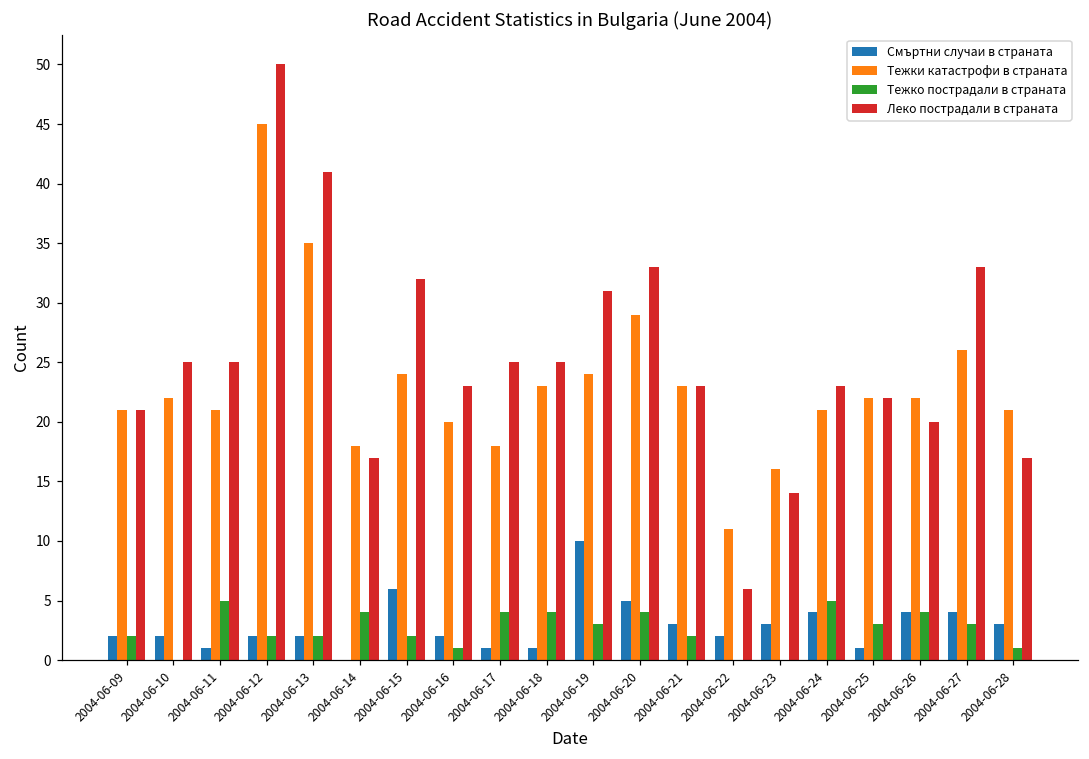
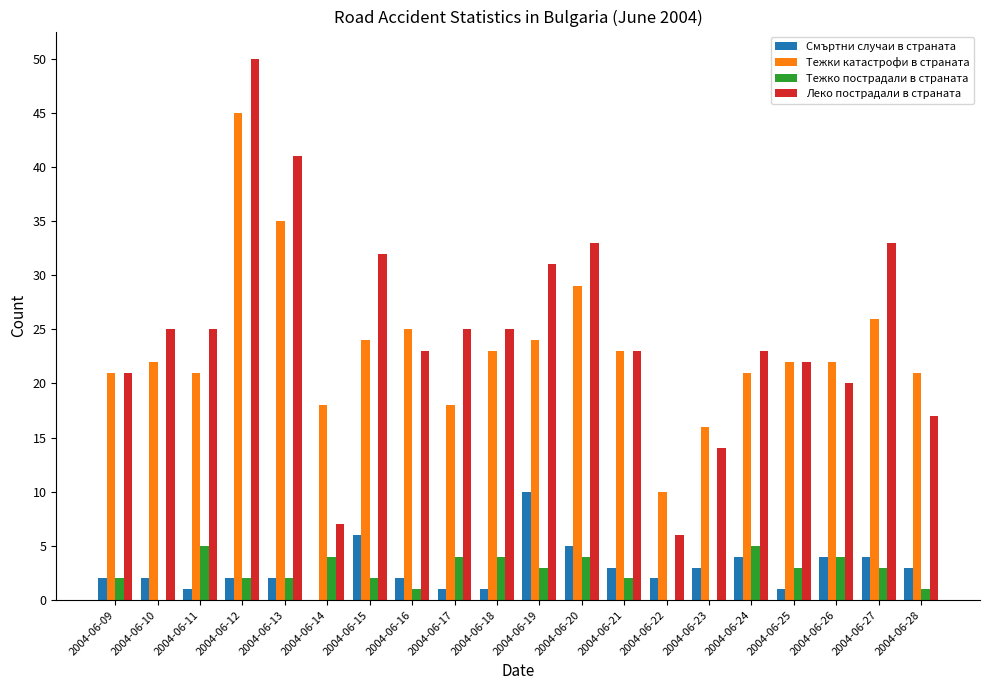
  {
    "Смъртни случаи в страната": {
      "2004-06-09": 2,
      "2004-06-10": 2,
      "2004-06-11": 1,
      "2004-06-12": 2,
      "2004-06-13": 2,
      "2004-06-14": 0,
      "2004-06-15": 6,
      "2004-06-16": 2,
      "2004-06-17": 1,
      "2004-06-18": 1,
      "2004-06-19": 10,
      "2004-06-20": 5,
      "2004-06-21": 3,
      "2004-06-22": 2,
      "2004-06-23": 3,
      "2004-06-24": 4,
      "2004-06-25": 1,
      "2004-06-26": 4,
      "2004-06-27": 4,
      "2004-06-28": 3
    },
    "Тежки катастрофи в страната": {
      "2004-06-09": 21,
      "2004-06-10": 22,
      "2004-06-11": 21,
      "2004-06-12": 45,
      "2004-06-13": 35,
      "2004-06-14": 18,
      "2004-06-15": 24,
-     "2004-06-16": 20,
+     "2004-06-16": 25,
      "2004-06-17": 18,
      "2004-06-18": 23,
      "2004-06-19": 24,
      "2004-06-20": 29,
      "2004-06-21": 23,
-     "2004-06-22": 11,
+     "2004-06-22": 10,
      "2004-06-23": 16,
      "2004-06-24": 21,
      "2004-06-25": 22,
      "2004-06-26": 22,
      "2004-06-27": 26,
      "2004-06-28": 21
    },
    "Тежко пострадали в страната": {
      "2004-06-09": 2,
      "2004-06-10": 0,
      "2004-06-11": 5,
      "2004-06-12": 2,
      "2004-06-13": 2,
      "2004-06-14": 4,
      "2004-06-15": 2,
      "2004-06-16": 1,
      "2004-06-17": 4,
      "2004-06-18": 4,
      "2004-06-19": 3,
      "2004-06-20": 4,
      "2004-06-21": 2,
      "2004-06-22": 0,
      "2004-06-23": 0,
      "2004-06-24": 5,
      "2004-06-25": 3,
      "2004-06-26": 4,
      "2004-06-27": 3,
      "2004-06-28": 1
    },
    "Леко пострадали в страната": {
      "2004-06-09": 21,
      "2004-06-10": 25,
      "2004-06-11": 25,
      "2004-06-12": 50,
      "2004-06-13": 41,
-     "2004-06-14": 17,
+     "2004-06-14": 7,
      "2004-06-15": 32,
      "2004-06-16": 23,
      "2004-06-17": 25,
      "2004-06-18": 25,
      "2004-06-19": 31,
      "2004-06-20": 33,
      "2004-06-21": 23,
      "2004-06-22": 6,
      "2004-06-23": 14,
      "2004-06-24": 23,
      "2004-06-25": 22,
      "2004-06-26": 20,
      "2004-06-27": 33,
      "2004-06-28": 17
    }
  }
